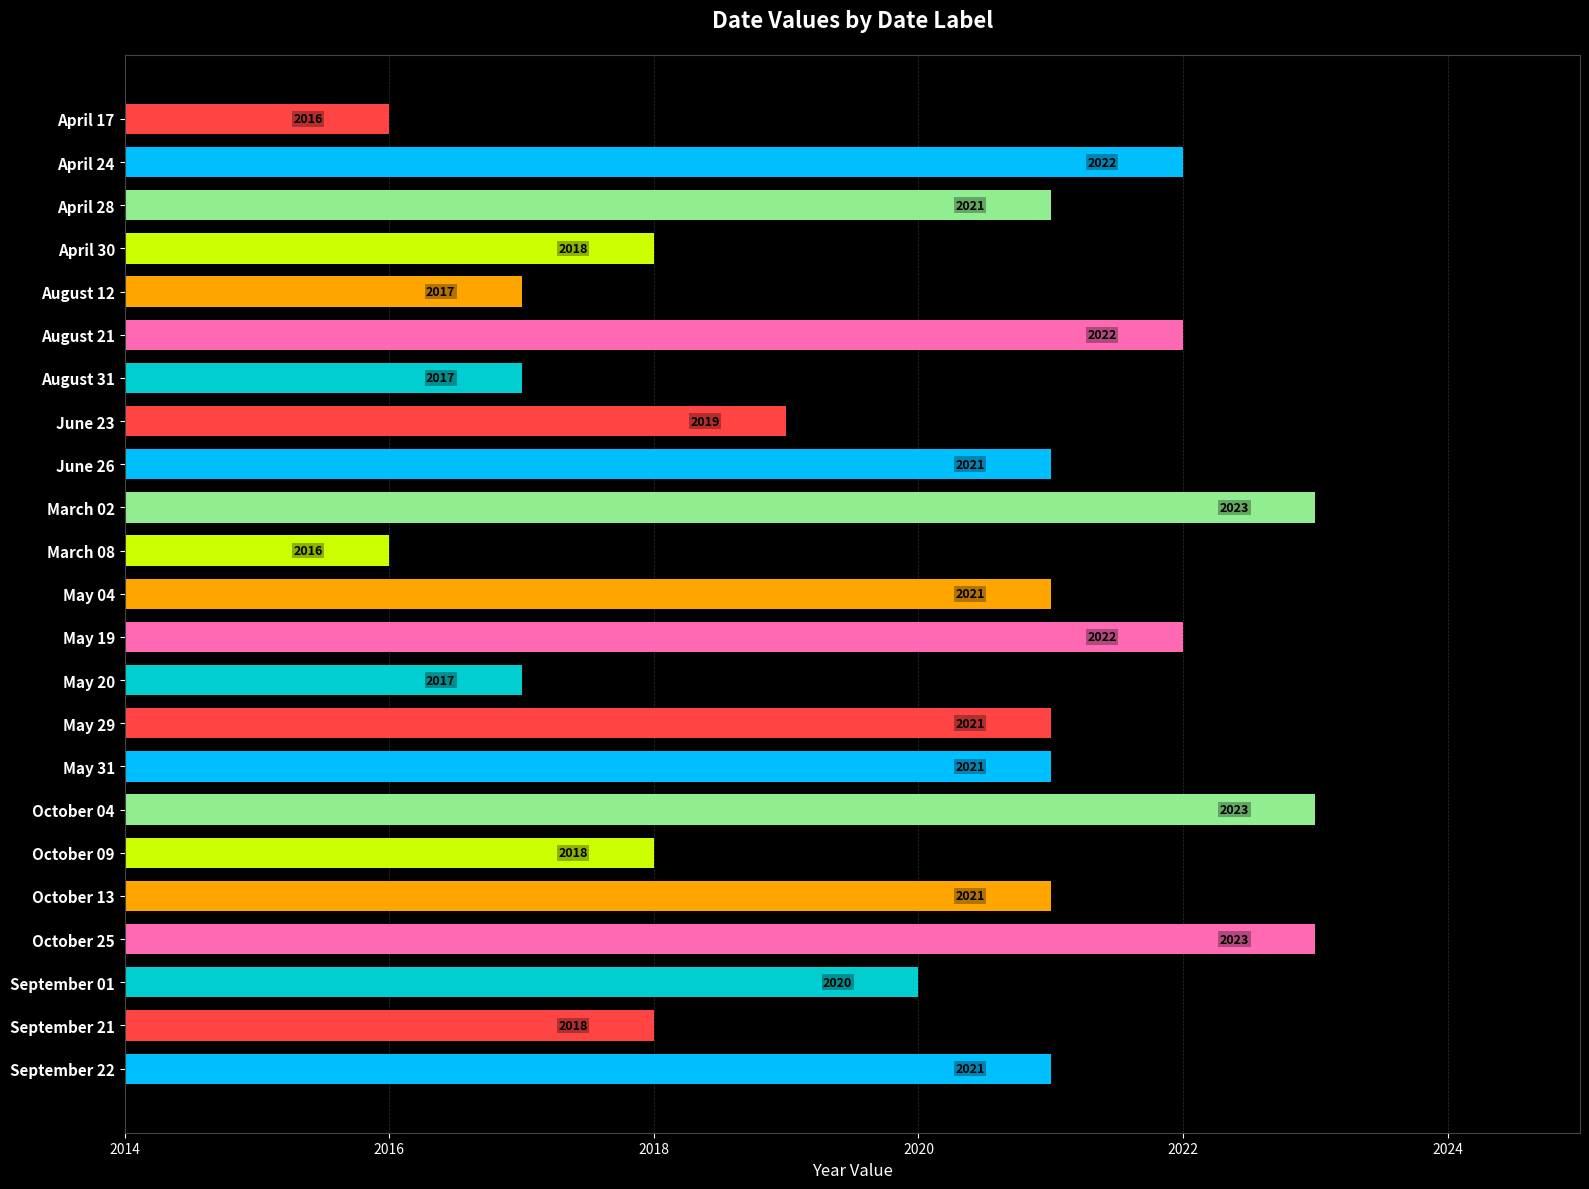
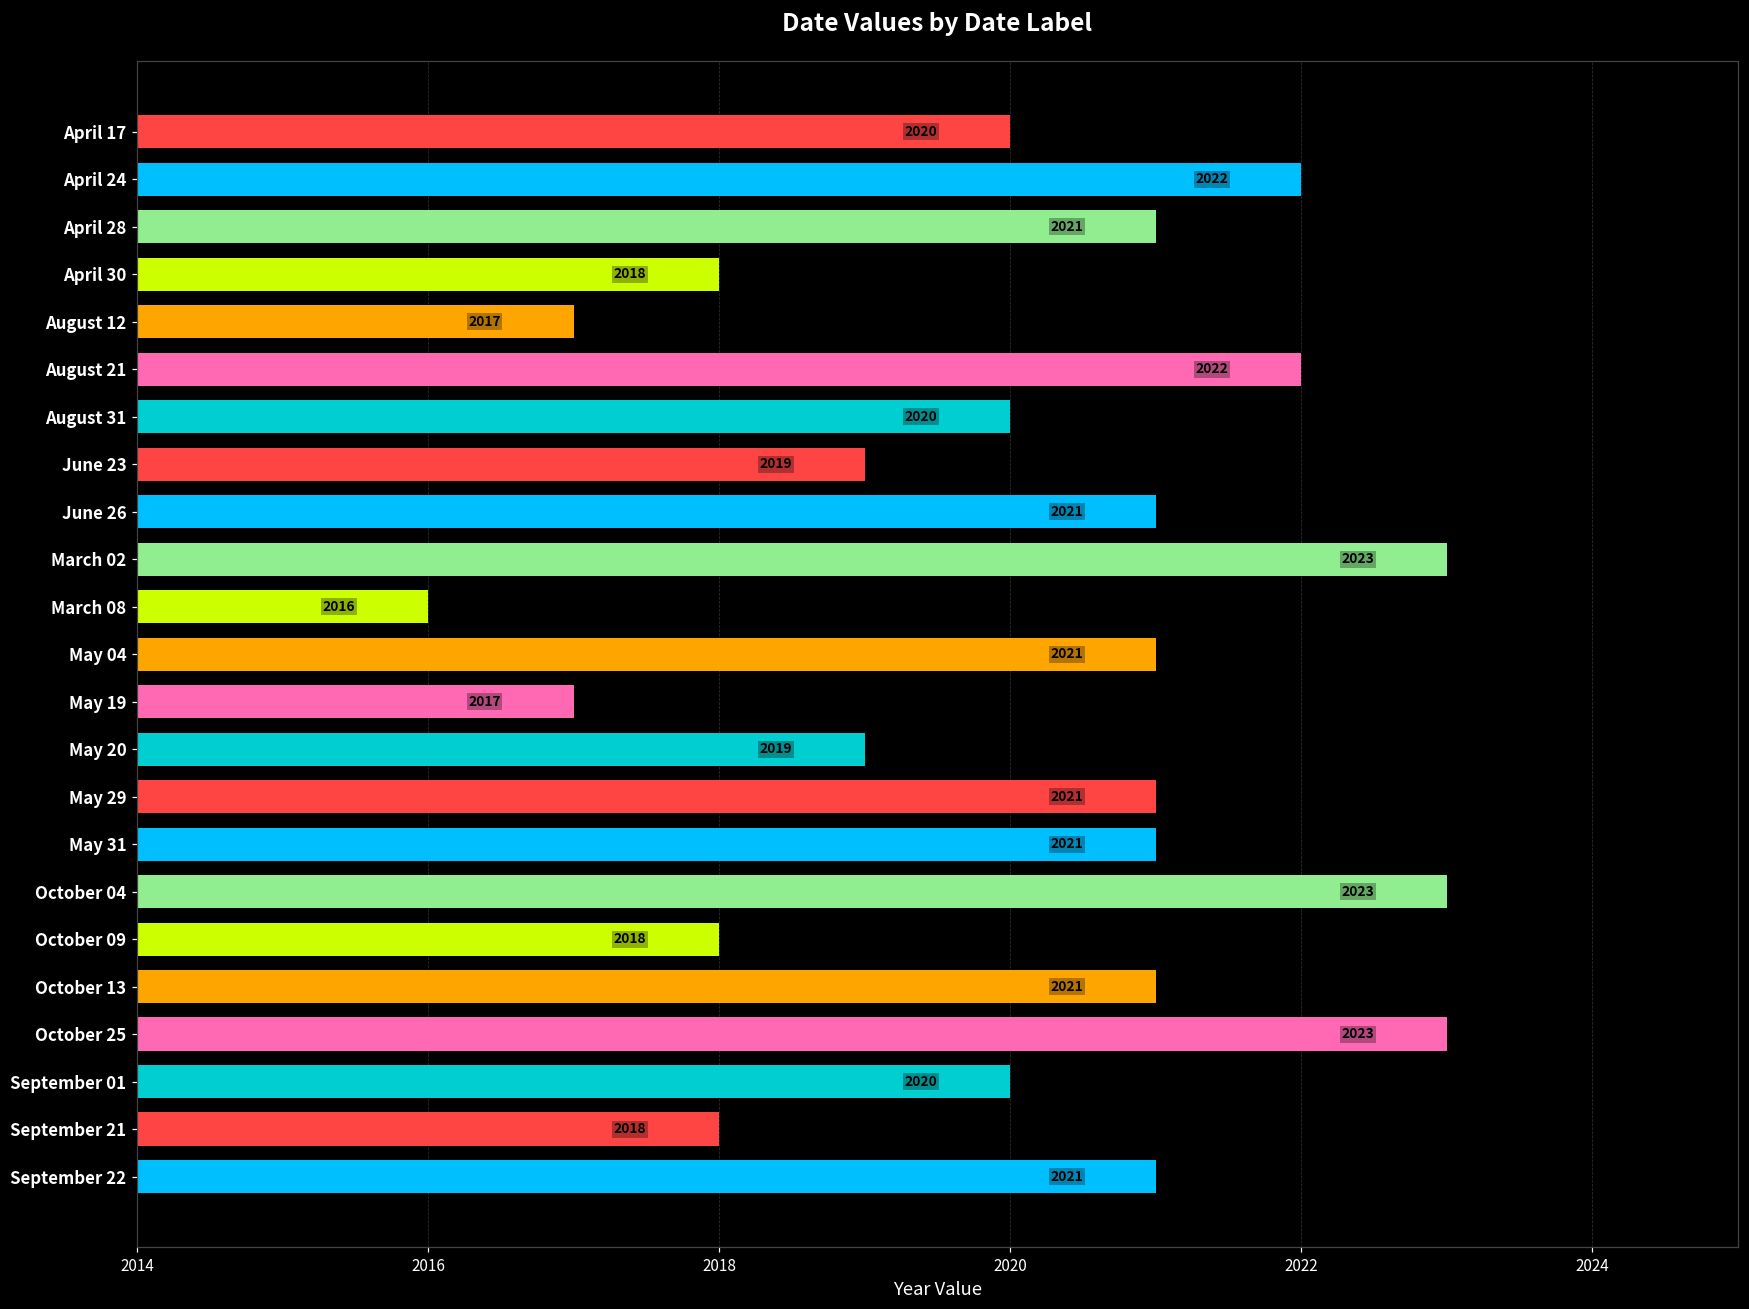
  {
-   "April 17": 2016,
-   "August 31": 2017,
-   "May 19": 2022,
-   "May 20": 2017
+   "April 17": 2020,
+   "August 31": 2020,
+   "May 19": 2017,
+   "May 20": 2019
  }
